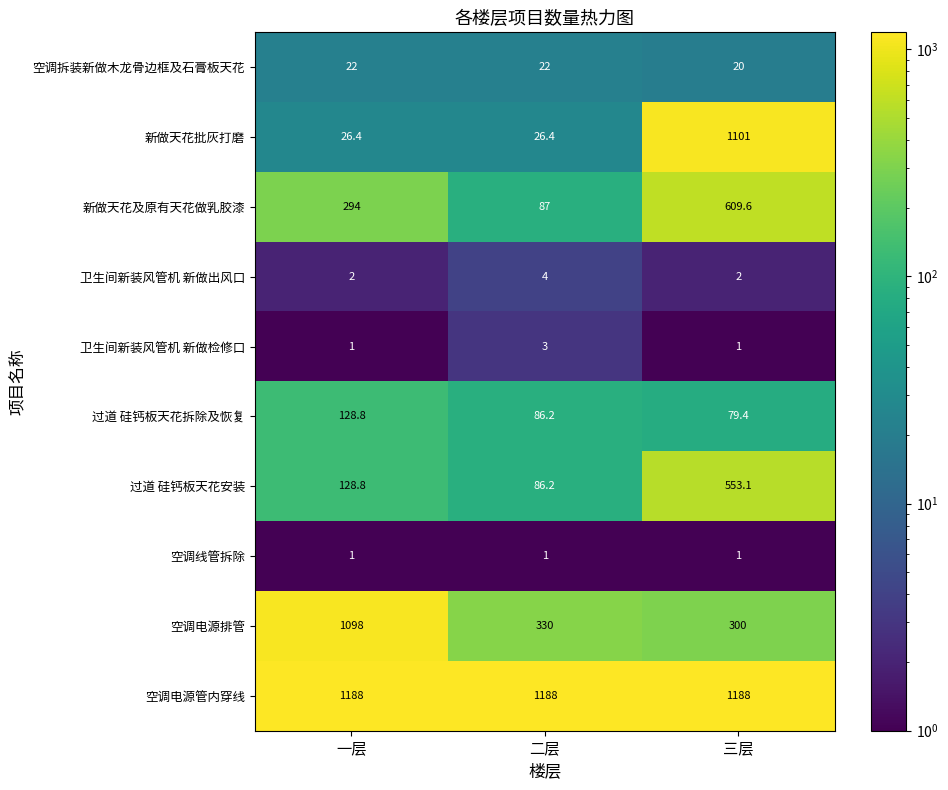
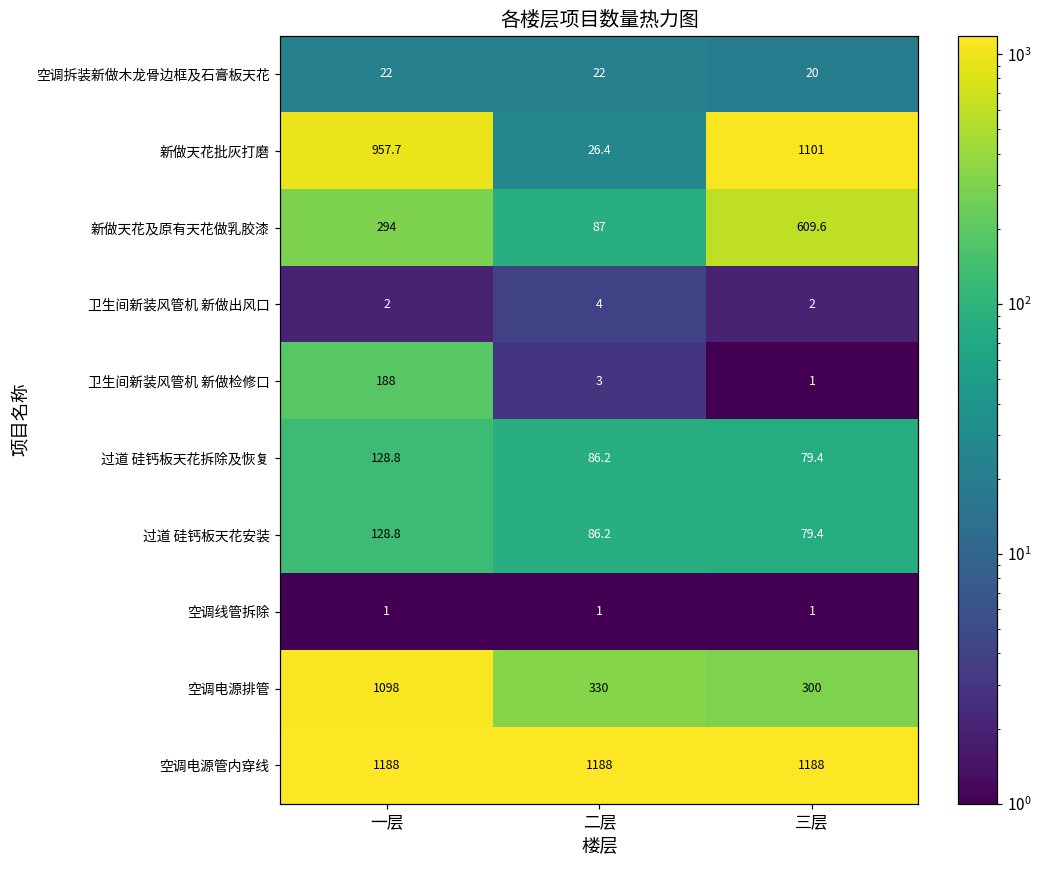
  {
    "空调拆装新做木龙骨边框及石膏板天花": {
      "一层": 22,
      "二层": 22,
      "三层": 20
    },
    "新做天花批灰打磨": {
-     "一层": 26.4,
+     "一层": 957.7,
      "二层": 26.4,
      "三层": 1101
    },
    "新做天花及原有天花做乳胶漆": {
      "一层": 294,
      "二层": 87,
      "三层": 609.6
    },
    "卫生间新装风管机 新做出风口": {
      "一层": 2,
      "二层": 4,
      "三层": 2
    },
    "卫生间新装风管机 新做检修口": {
-     "一层": 1,
+     "一层": 188,
      "二层": 3,
      "三层": 1
    },
    "过道 硅钙板天花拆除及恢复": {
      "一层": 128.8,
      "二层": 86.2,
      "三层": 79.4
    },
    "过道 硅钙板天花安装": {
      "一层": 128.8,
      "二层": 86.2,
-     "三层": 553.1
+     "三层": 79.4
    },
    "空调线管拆除": {
      "一层": 1,
      "二层": 1,
      "三层": 1
    },
    "空调电源排管": {
      "一层": 1098,
      "二层": 330,
      "三层": 300
    },
    "空调电源管内穿线": {
      "一层": 1188,
      "二层": 1188,
      "三层": 1188
    }
  }
